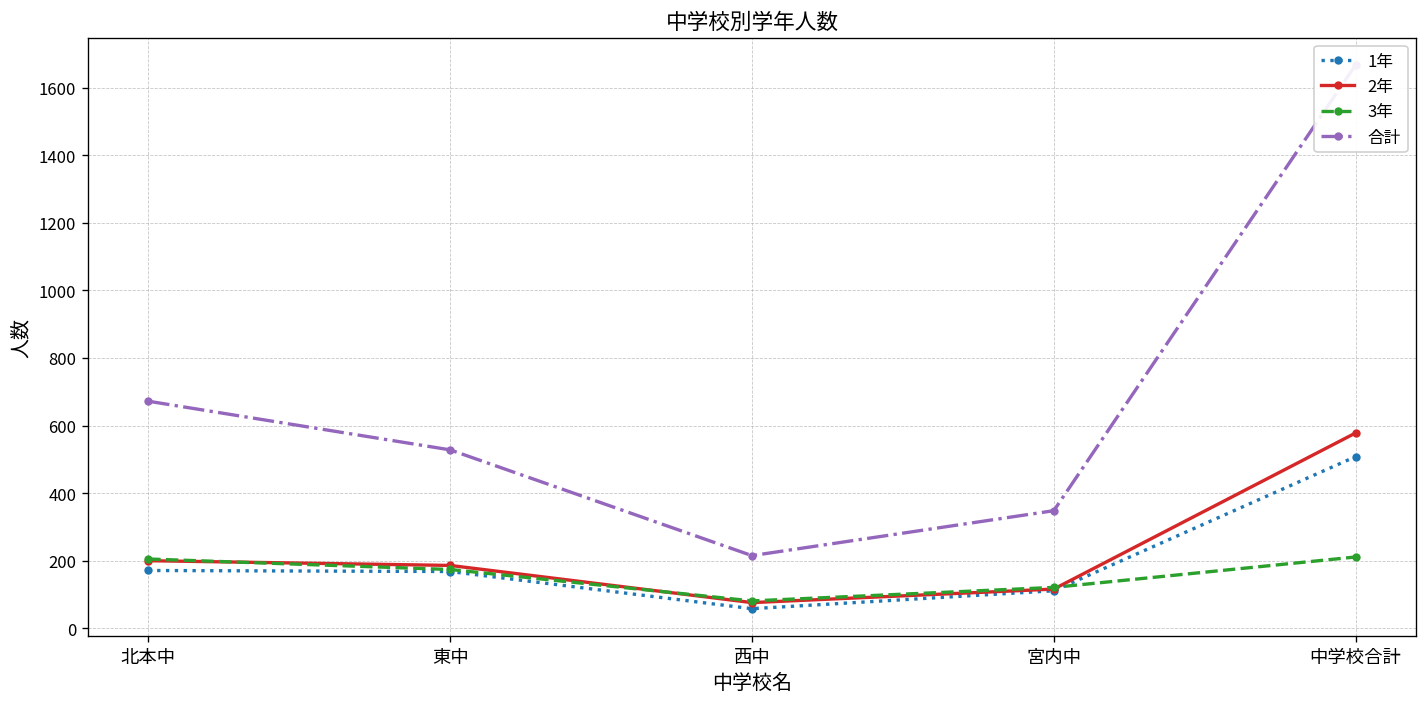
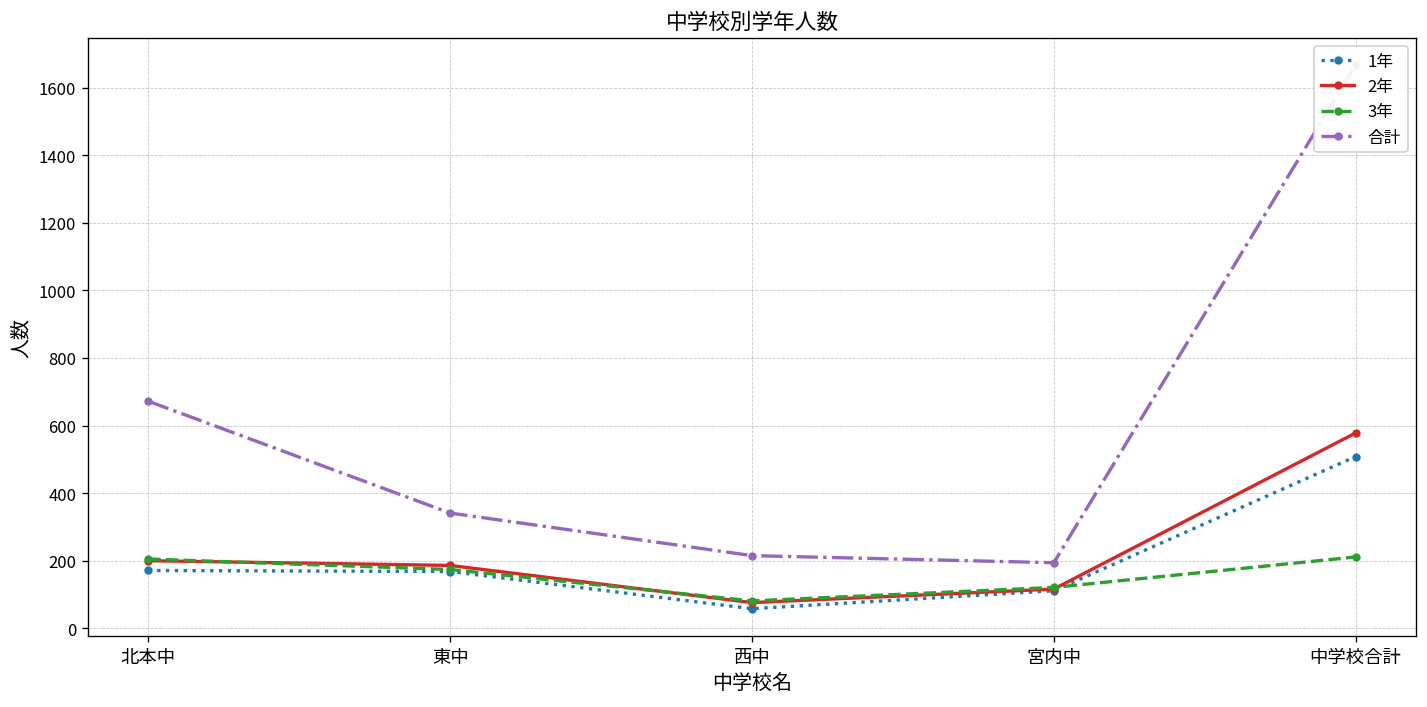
  {
    "1年": {
      "北本中": 170,
      "西中": 60,
      "中学校合計": 510
    },
    "2年": {
      "東中": 190,
      "中学校合計": 580
    },
    "3年": {
      "中学校合計": 210
    },
    "合計": {
      "北本中": 670,
-     "東中": 530,
+     "東中": 340,
      "西中": 220,
-     "宮内中": 350
+     "宮内中": 190
    }
  }
